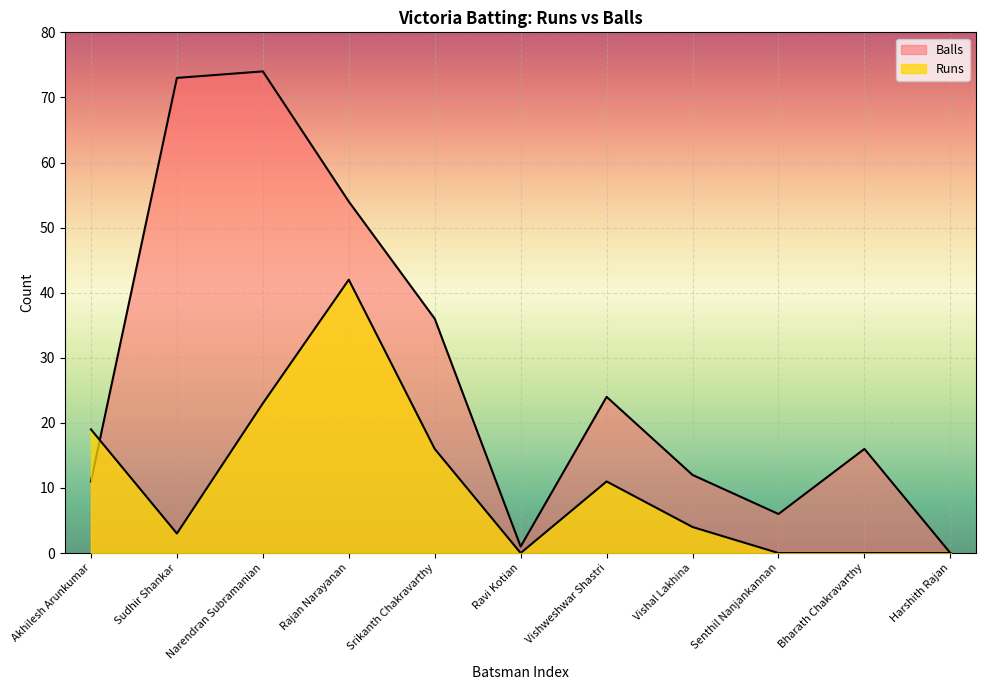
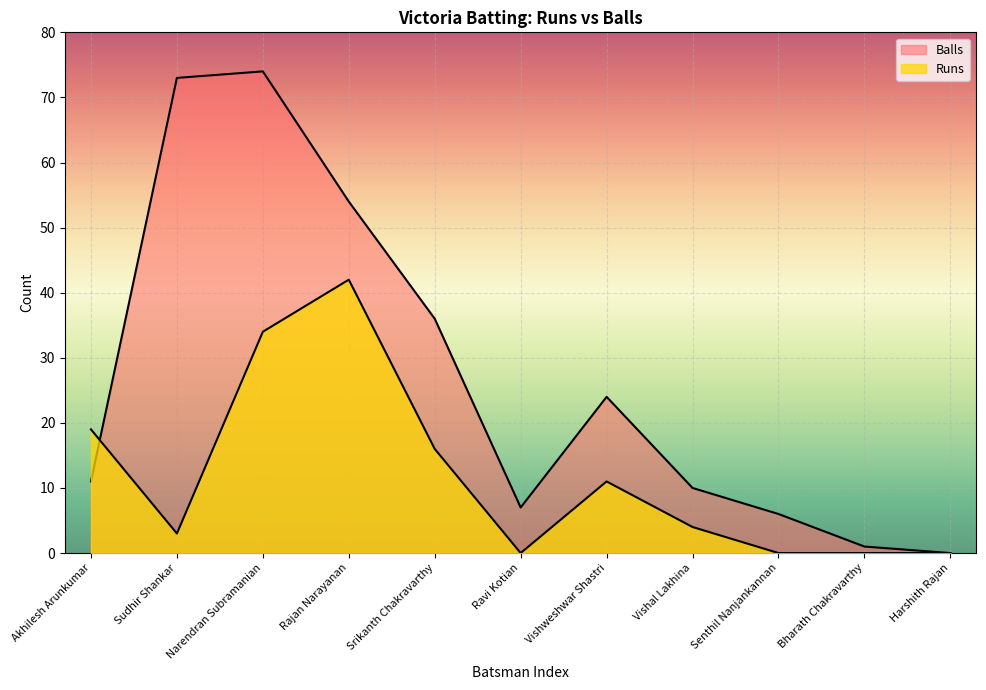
  {
    "Balls": {
      "Akhilesh Arunkumar": 11,
      "Sudhir Shankar": 73,
      "Narendran Subramanian": 74,
      "Rajan Narayanan": 54,
      "Srikanth Chakravarthy": 36,
-     "Ravi Kotian": 1,
+     "Ravi Kotian": 7,
      "Vishweshwar Shastri": 24,
-     "Vishal Lakhina": 12,
+     "Vishal Lakhina": 10,
      "Senthil Nanjankannan": 6,
-     "Bharath Chakravarthy": 16
+     "Bharath Chakravarthy": 1
    },
    "Runs": {
      "Akhilesh Arunkumar": 19,
      "Sudhir Shankar": 3,
-     "Narendran Subramanian": 23,
+     "Narendran Subramanian": 34,
      "Rajan Narayanan": 42,
      "Srikanth Chakravarthy": 16,
      "Ravi Kotian": 0,
      "Vishweshwar Shastri": 11,
      "Vishal Lakhina": 4,
      "Senthil Nanjankannan": 0,
      "Bharath Chakravarthy": 0
    }
  }
